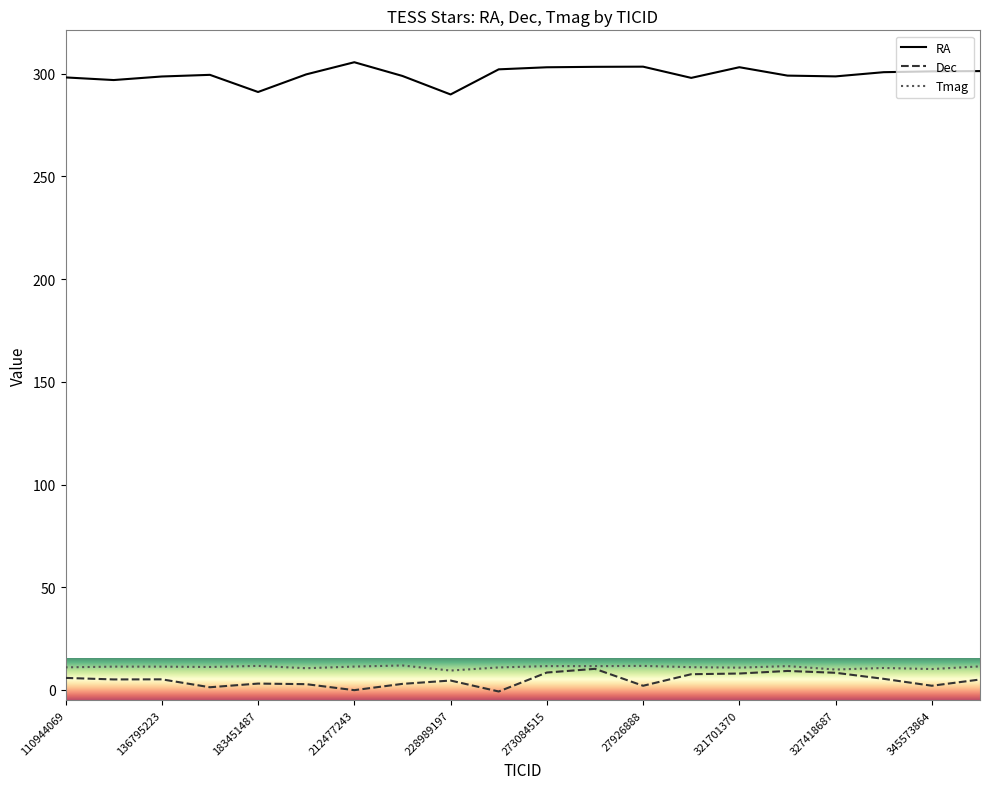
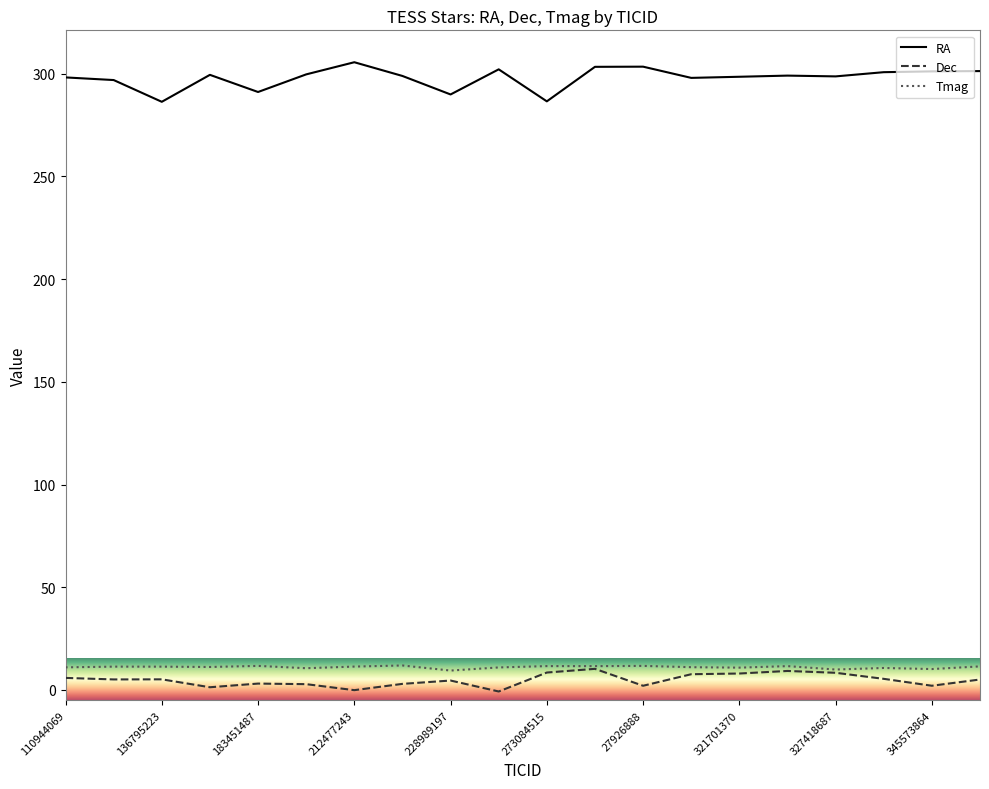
  {
    "RA": {
      "110944069": 298,
-     "136795223": 299,
+     "136795223": 286,
      "183451487": 291,
      "212477243": 306,
      "228989197": 290,
-     "273084515": 303,
+     "273084515": 287,
      "27926888": 303,
-     "321701370": 303,
+     "321701370": 299,
      "327418687": 299
    }
  }
